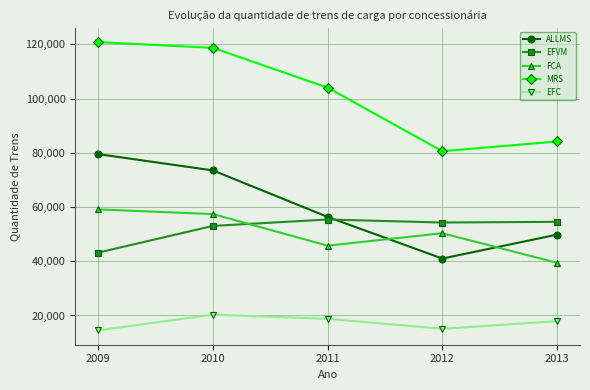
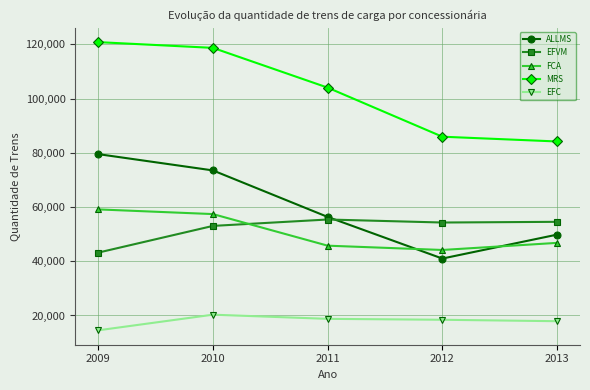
  {
    "ALLMS": {
      "2009": "80,000",
      "2010": "73,000",
      "2011": "56,000",
      "2012": "41,000",
      "2013": "50,000"
    },
    "EFVM": {
      "2009": "43,000",
      "2010": "53,000",
      "2011": "55,000",
      "2012": "54,000",
      "2013": "55,000"
    },
    "FCA": {
      "2009": "59,000",
      "2010": "57,000",
      "2011": "46,000",
-     "2012": "50,000",
-     "2013": "39,000"
+     "2012": "44,000",
+     "2013": "47,000"
    },
    "MRS": {
      "2009": "121,000",
      "2010": "119,000",
      "2011": "104,000",
-     "2012": "81,000",
+     "2012": "86,000",
      "2013": "84,000"
    },
    "EFC": {
      "2009": "15,000",
      "2010": "20,000",
      "2011": "19,000",
-     "2012": "15,000",
+     "2012": "18,000",
      "2013": "18,000"
    }
  }
